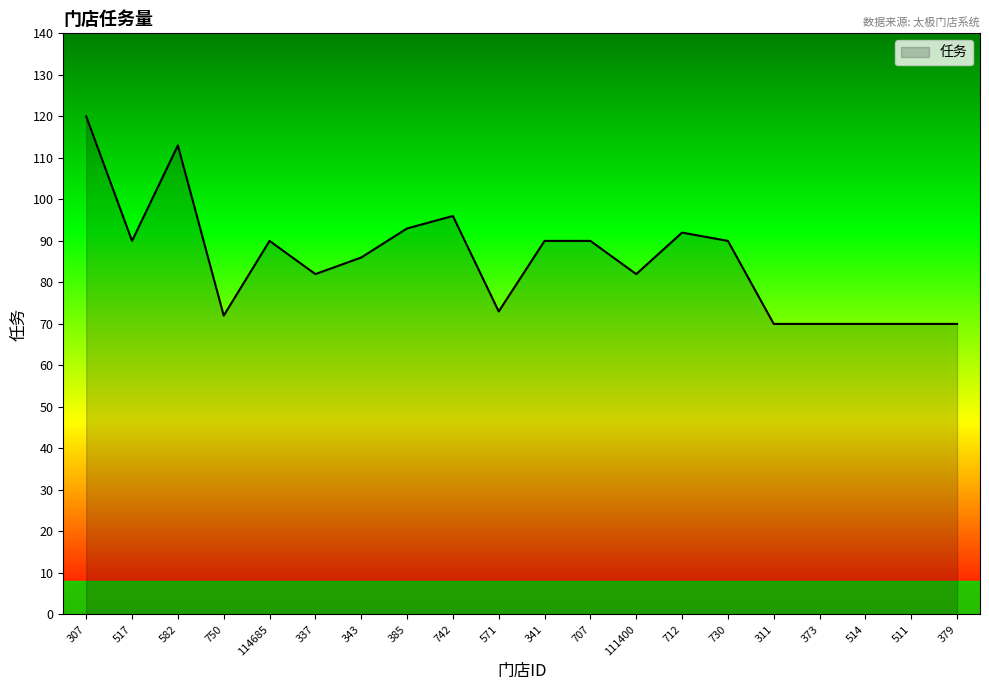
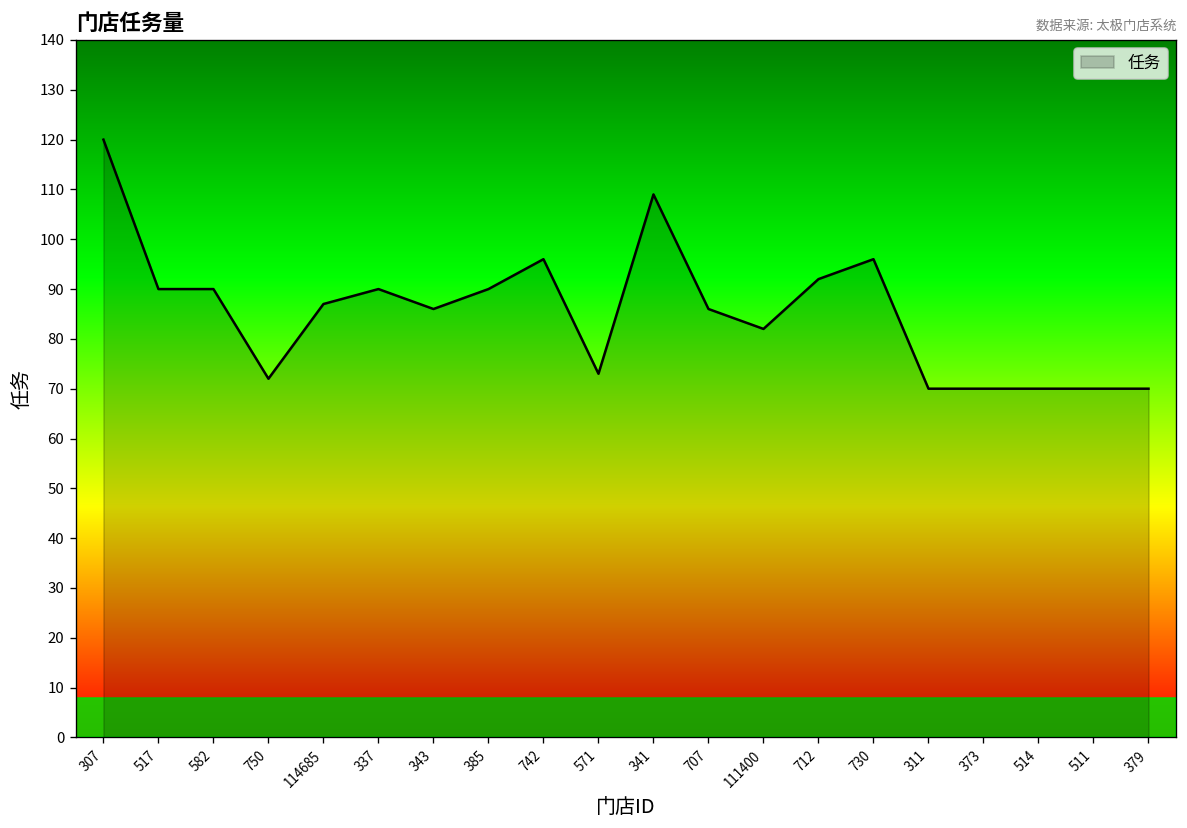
  {
    "307": 120,
    "517": 90,
-   "582": 113,
+   "582": 90,
    "750": 72,
-   "114685": 90,
-   "337": 82,
+   "114685": 87,
+   "337": 90,
    "343": 86,
-   "385": 93,
+   "385": 90,
    "742": 96,
    "571": 73,
-   "341": 90,
-   "707": 90,
+   "341": 109,
+   "707": 86,
    "111400": 82,
    "712": 92,
-   "730": 90,
+   "730": 96,
    "311": 70,
    "373": 70,
    "514": 70,
    "511": 70,
    "379": 70
  }
